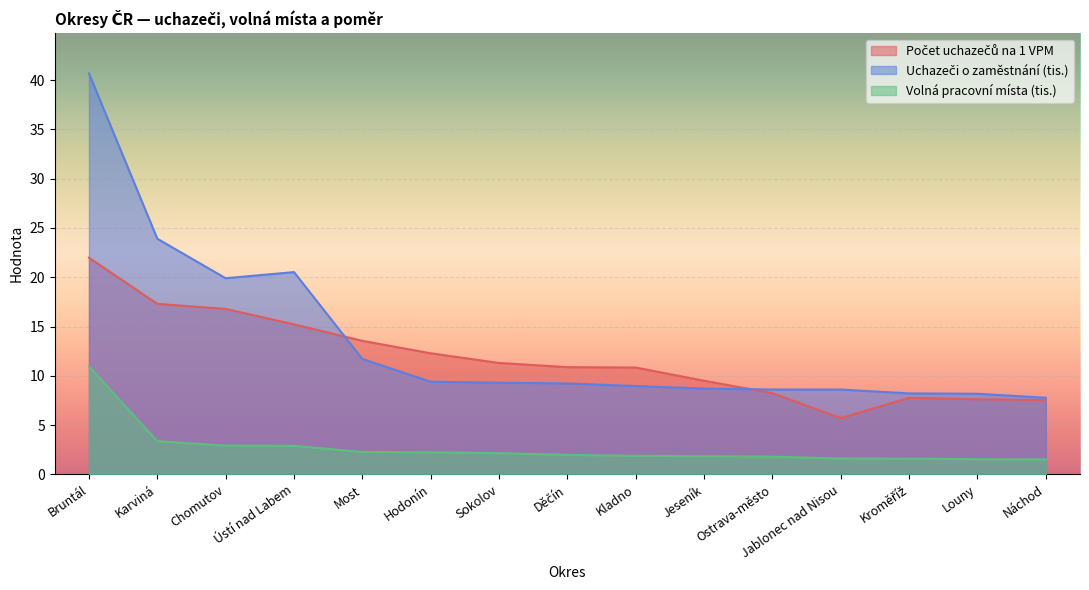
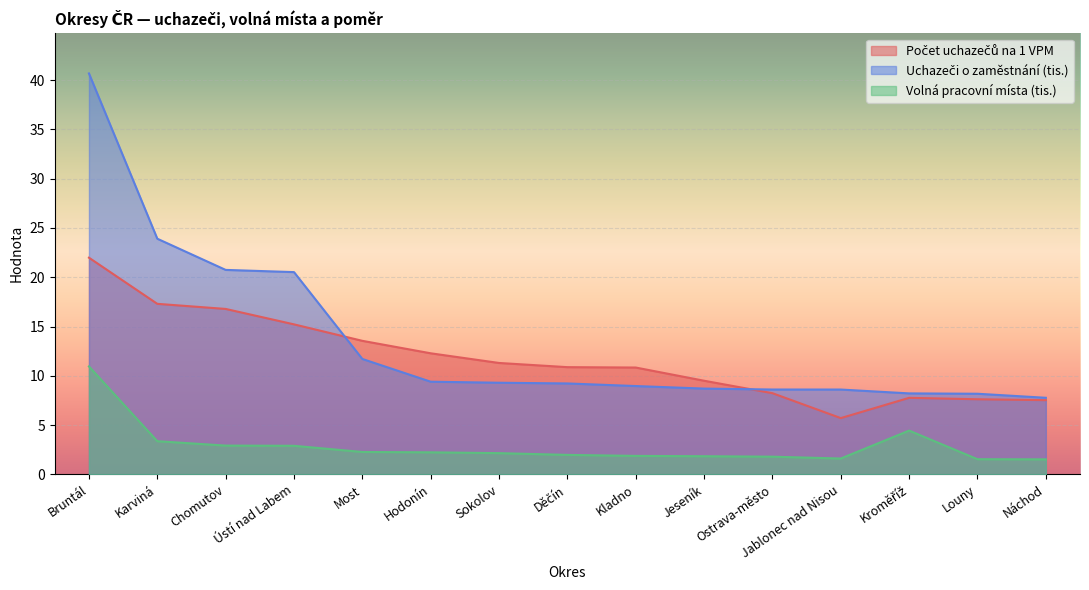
  {
    "Počet uchazečů na 1 VPM": {
      "Bruntál": 22,
      "Karviná": 17,
      "Chomutov": 17,
      "Ústí nad Labem": 15,
      "Most": 14,
      "Hodonín": 12,
      "Sokolov": 11,
      "Děčín": 11,
      "Kladno": 11,
      "Jeseník": 10,
      "Ostrava-město": 8,
      "Jablonec nad Nisou": 6,
      "Kroměříž": 8,
      "Louny": 8
    },
    "Uchazeči o zaměstnání (tis.)": {
      "Bruntál": 41,
      "Karviná": 24,
-     "Chomutov": 20,
+     "Chomutov": 21,
      "Ústí nad Labem": 21,
      "Most": 12,
      "Hodonín": 9,
      "Sokolov": 9,
      "Děčín": 9,
      "Kladno": 9,
      "Jeseník": 9,
      "Ostrava-město": 9,
      "Jablonec nad Nisou": 9,
      "Kroměříž": 8,
      "Louny": 8
    },
    "Volná pracovní místa (tis.)": {
      "Bruntál": 11,
      "Karviná": 3,
      "Chomutov": 3,
      "Ústí nad Labem": 3,
      "Most": 2,
      "Hodonín": 2,
      "Sokolov": 2,
      "Děčín": 2,
      "Kladno": 2,
      "Jeseník": 2,
      "Ostrava-město": 2,
      "Jablonec nad Nisou": 2,
-     "Kroměříž": 2,
+     "Kroměříž": 4,
      "Louny": 2,
      "Náchod": 2
    }
  }
